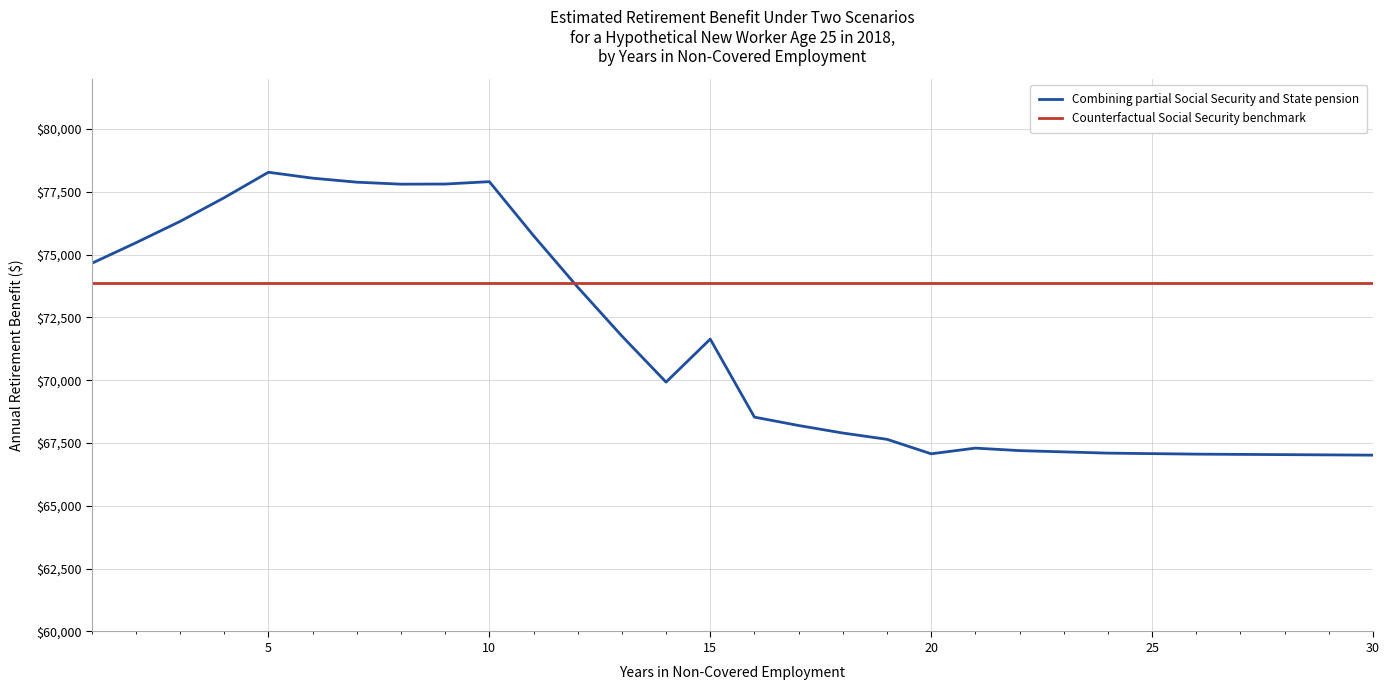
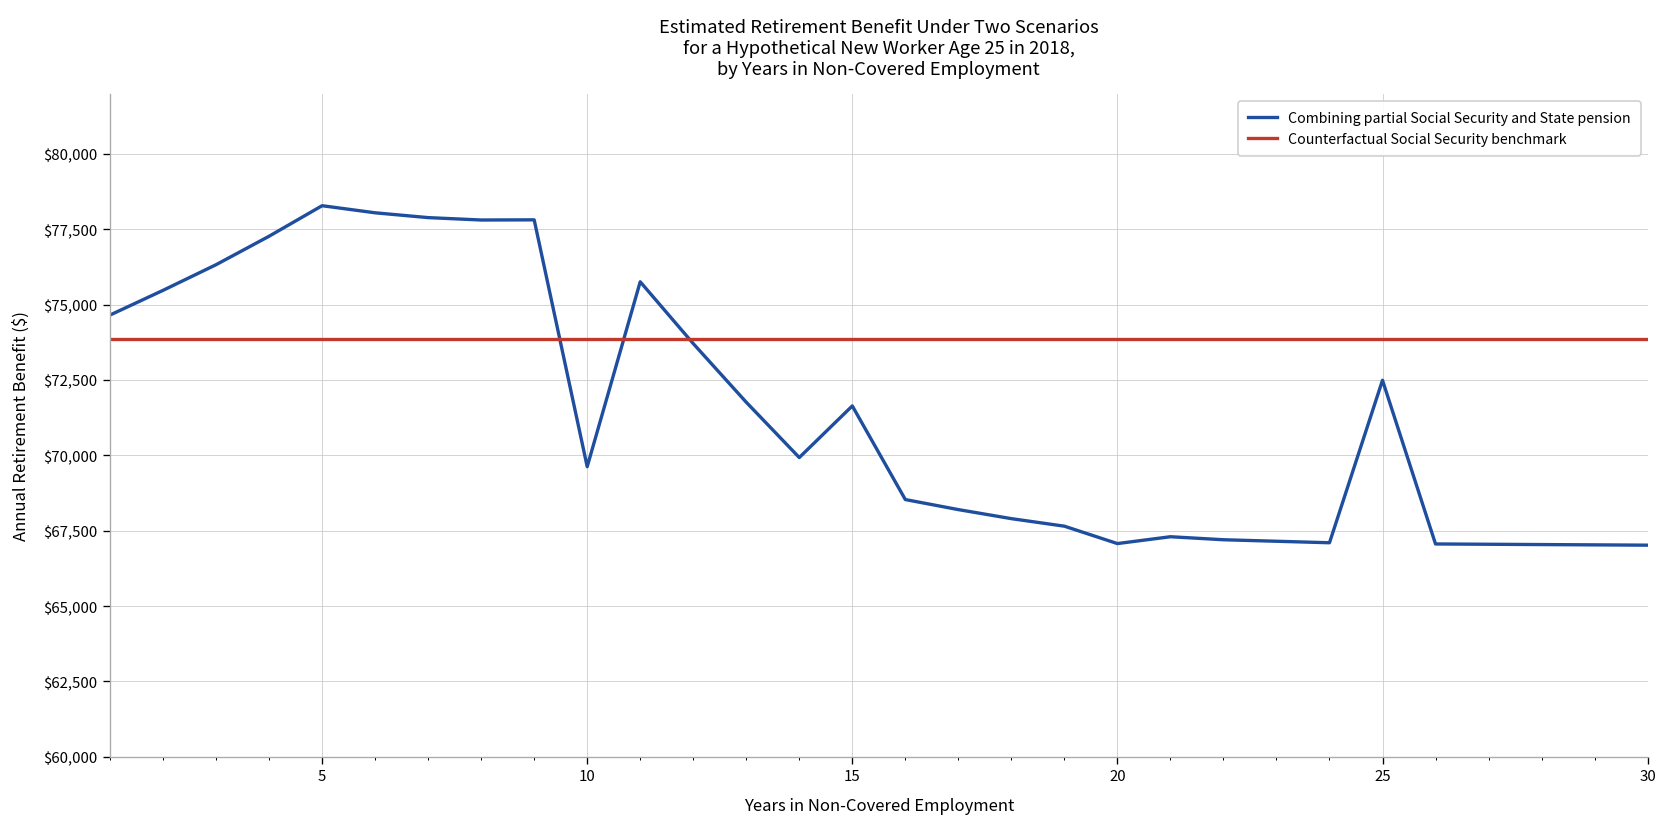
  {
    "Combining partial Social Security and State pension": {
      "5": "$78,300",
-     "10": "$77,900",
+     "10": "$69,600",
      "15": "$71,600",
      "20": "$67,100",
-     "25": "$67,100",
+     "25": "$72,500",
      "30": "$67,000"
    },
    "Counterfactual Social Security benchmark": {
      "5": "$73,900",
      "10": "$73,900",
      "15": "$73,900",
      "20": "$73,900",
      "25": "$73,900",
      "30": "$73,900"
    }
  }
